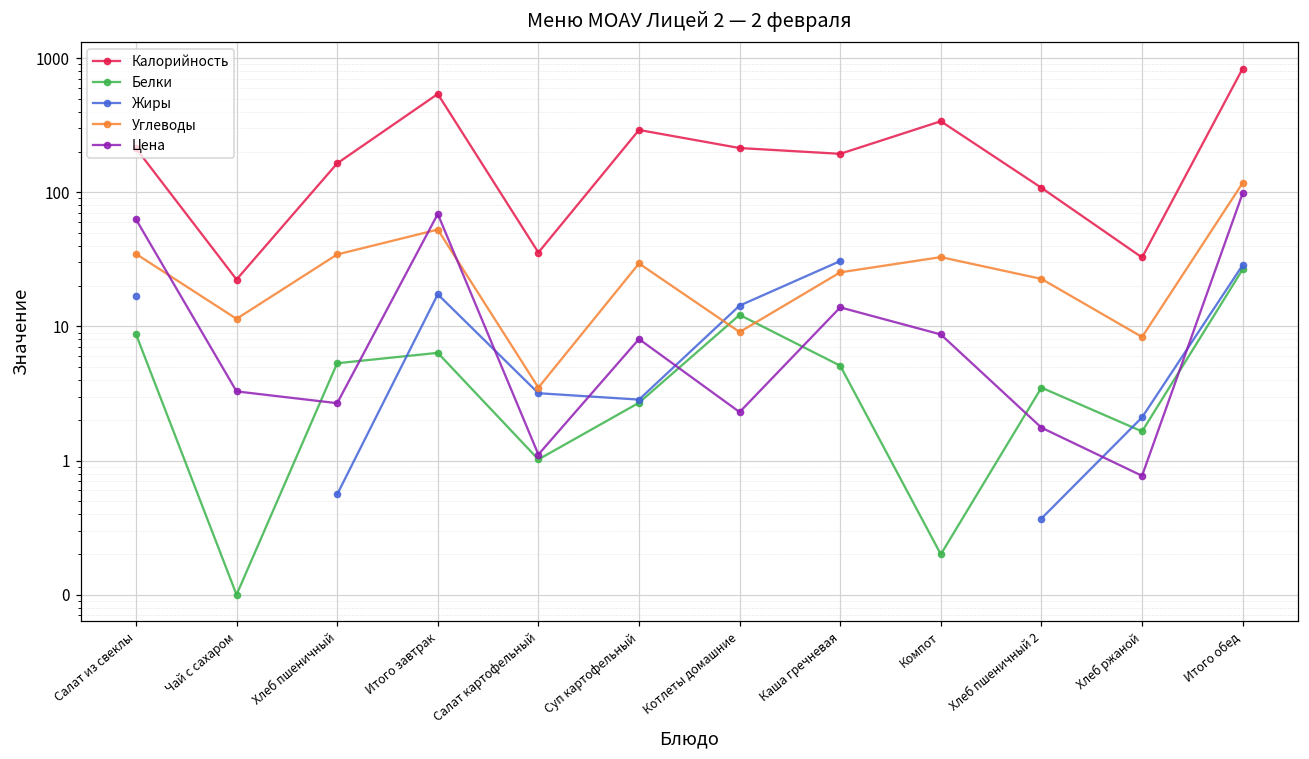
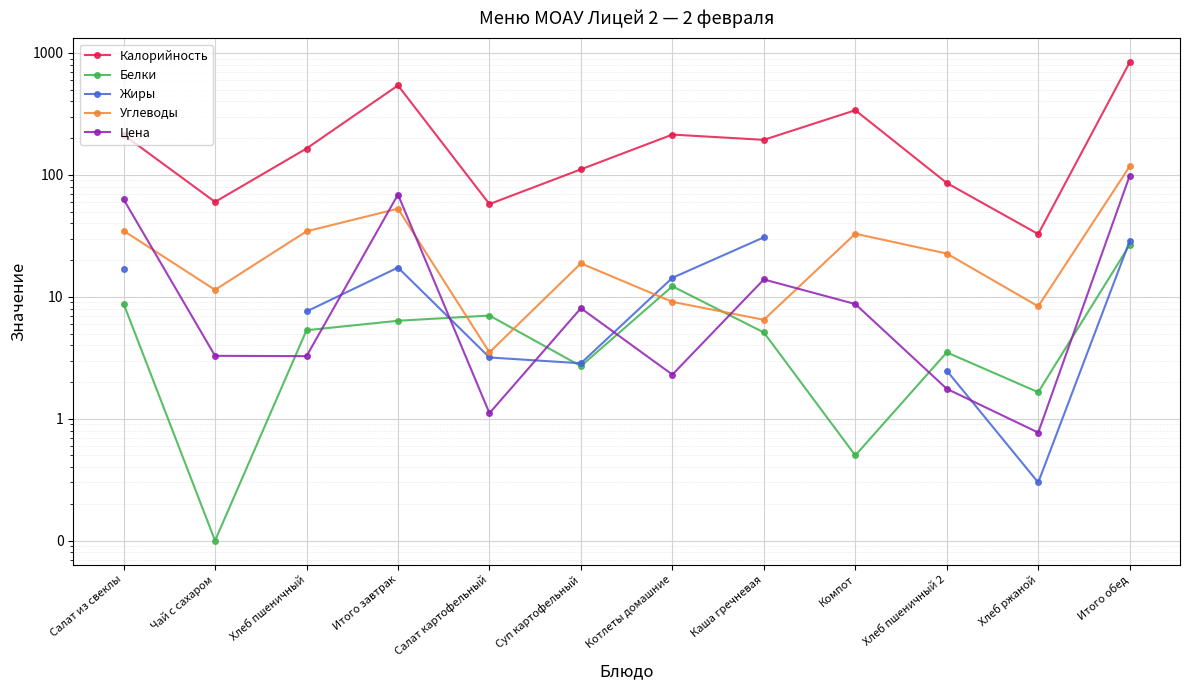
  {
    "Калорийность": {
-     "Чай с сахаром": 22,
+     "Чай с сахаром": 60,
      "Хлеб пшеничный": 160,
      "Итого завтрак": 500,
-     "Салат картофельный": 36,
-     "Суп картофельный": 290,
+     "Салат картофельный": 60,
+     "Суп картофельный": 110,
      "Котлеты домашние": 210,
      "Каша гречневая": 190,
      "Компот": 340,
-     "Хлеб пшеничный 2": 110,
+     "Хлеб пшеничный 2": 90,
      "Хлеб ржаной": 33,
      "Итого обед": 800
    },
    "Белки": {
      "Салат из свеклы": 9,
      "Чай с сахаром": 0.1,
      "Хлеб пшеничный": 5,
      "Итого завтрак": 6,
-     "Салат картофельный": 1.0,
+     "Салат картофельный": 7,
      "Суп картофельный": 2.7,
      "Котлеты домашние": 12,
      "Каша гречневая": 5.1,
-     "Компот": 0.2,
+     "Компот": 0.5,
      "Хлеб пшеничный 2": 3.5,
      "Хлеб ржаной": 1.7,
      "Итого обед": 27
    },
    "Жиры": {
      "Салат из свеклы": 17,
-     "Хлеб пшеничный": 0.6,
+     "Хлеб пшеничный": 8,
      "Итого завтрак": 17,
      "Салат картофельный": 3.2,
      "Суп картофельный": 2.9,
      "Котлеты домашние": 14,
      "Каша гречневая": 31,
-     "Хлеб пшеничный 2": 0.37,
-     "Хлеб ржаной": 2.1,
+     "Хлеб пшеничный 2": 2.5,
+     "Хлеб ржаной": 0.3,
      "Итого обед": 29
    },
    "Углеводы": {
      "Салат из свеклы": 35,
      "Чай с сахаром": 11,
      "Хлеб пшеничный": 34,
      "Итого завтрак": 53,
      "Салат картофельный": 3.5,
-     "Суп картофельный": 30,
+     "Суп картофельный": 19,
      "Котлеты домашние": 9,
-     "Каша гречневая": 25,
+     "Каша гречневая": 6,
      "Компот": 33,
      "Хлеб пшеничный 2": 23,
      "Хлеб ржаной": 8,
      "Итого обед": 120
    },
    "Цена": {
      "Салат из свеклы": 60,
      "Чай с сахаром": 3.3,
-     "Хлеб пшеничный": 2.7,
+     "Хлеб пшеничный": 3.3,
      "Итого завтрак": 70,
      "Салат картофельный": 1.1,
      "Суп картофельный": 8,
      "Котлеты домашние": 2.3,
      "Каша гречневая": 14,
      "Компот": 9,
      "Хлеб пшеничный 2": 1.8,
      "Хлеб ржаной": 0.8,
      "Итого обед": 100
    }
  }
